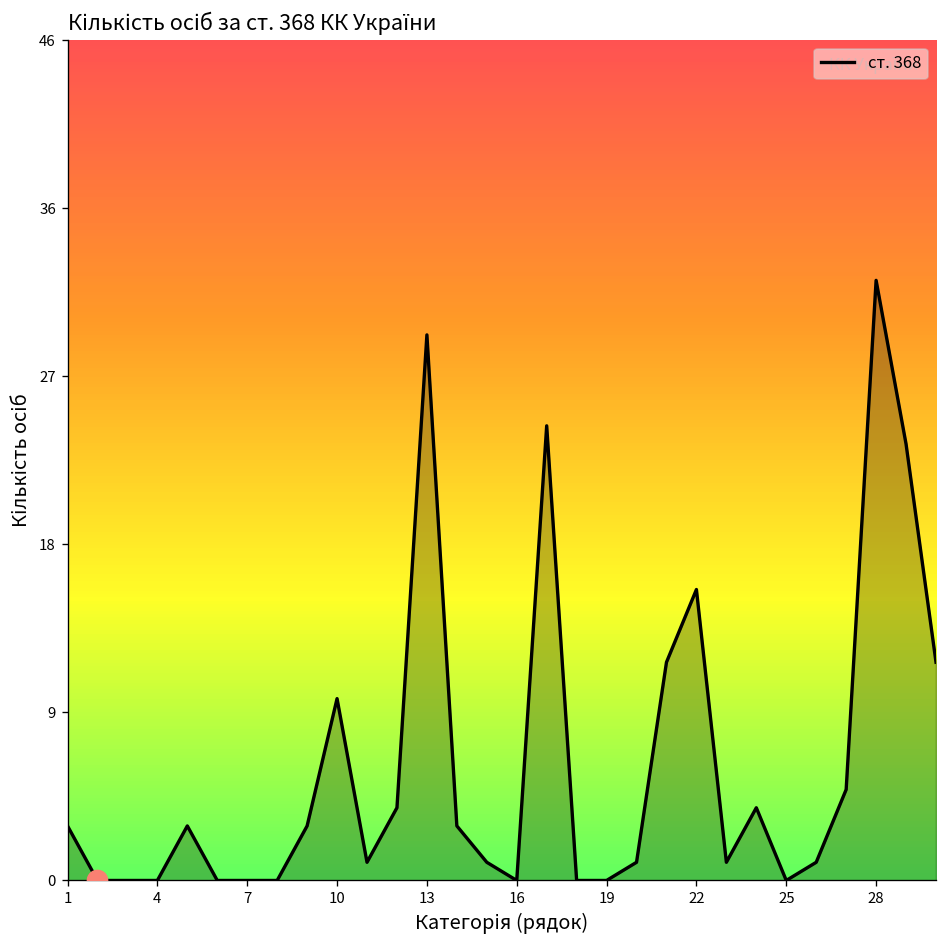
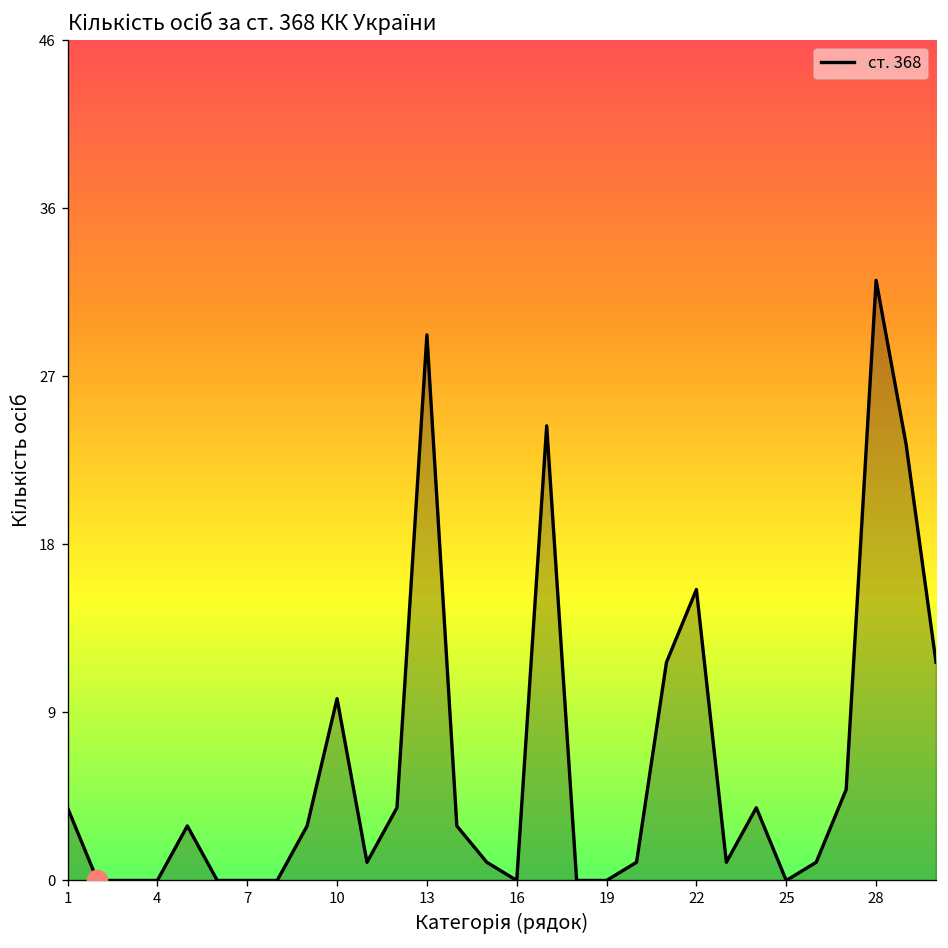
  {
    "ст. 368": {
-     "1": 3,
+     "1": 4,
      "4": 0,
      "7": 0,
      "10": 10,
      "13": 30,
      "16": 0,
      "19": 0,
      "22": 16,
      "25": 0,
      "28": 33
    }
  }
